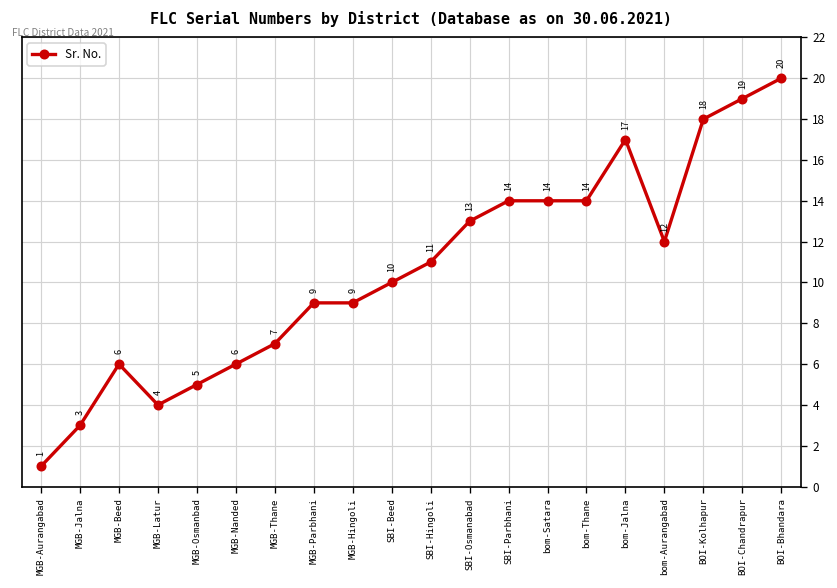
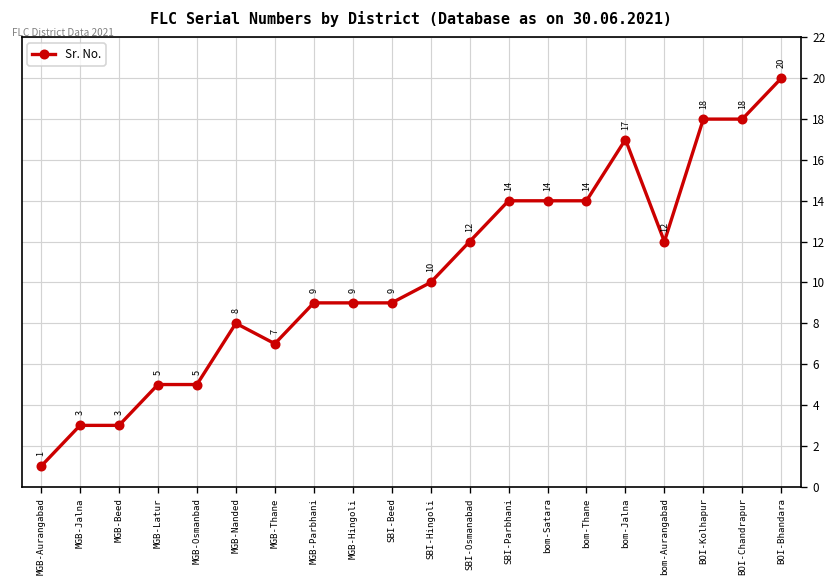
  {
    "MGB-Aurangabad": 1,
    "MGB-Jalna": 3,
-   "MGB-Beed": 6,
-   "MGB-Latur": 4,
+   "MGB-Beed": 3,
+   "MGB-Latur": 5,
    "MGB-Osmanbad": 5,
-   "MGB-Nanded": 6,
+   "MGB-Nanded": 8,
    "MGB-Thane": 7,
    "MGB-Parbhani": 9,
    "MGB-Hingoli": 9,
-   "SBI-Beed": 10,
-   "SBI-Hingoli": 11,
-   "SBI-Osmanabad": 13,
+   "SBI-Beed": 9,
+   "SBI-Hingoli": 10,
+   "SBI-Osmanabad": 12,
    "SBI-Parbhani": 14,
    "bom-Satara": 14,
    "bom-Thane": 14,
    "bom-Jalna": 17,
    "bom-Aurangabad": 12,
    "BOI-Kolhapur": 18,
-   "BOI-Chandrapur": 19,
+   "BOI-Chandrapur": 18,
    "BOI-Bhandara": 20
  }
